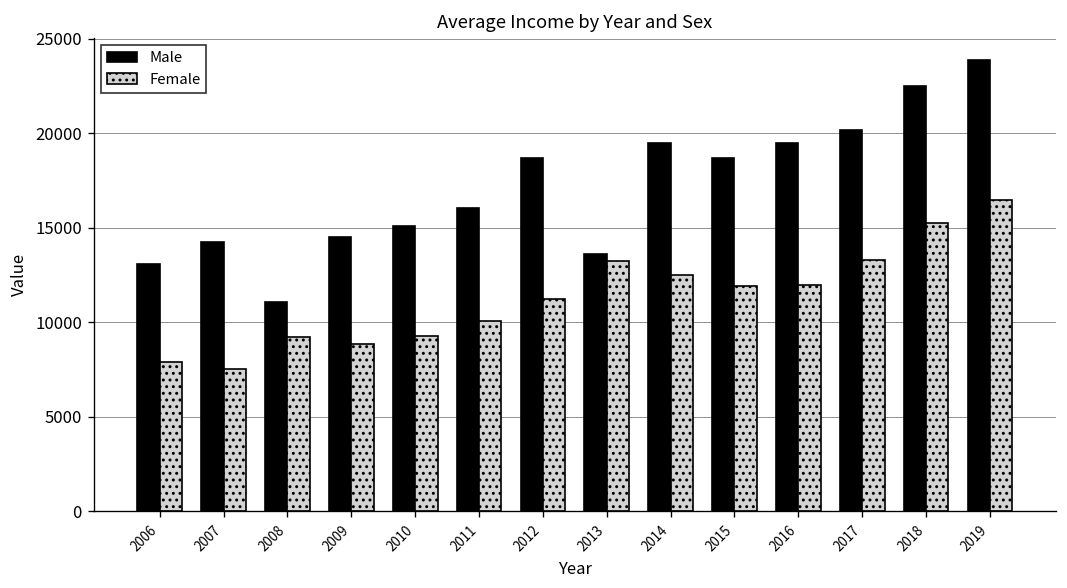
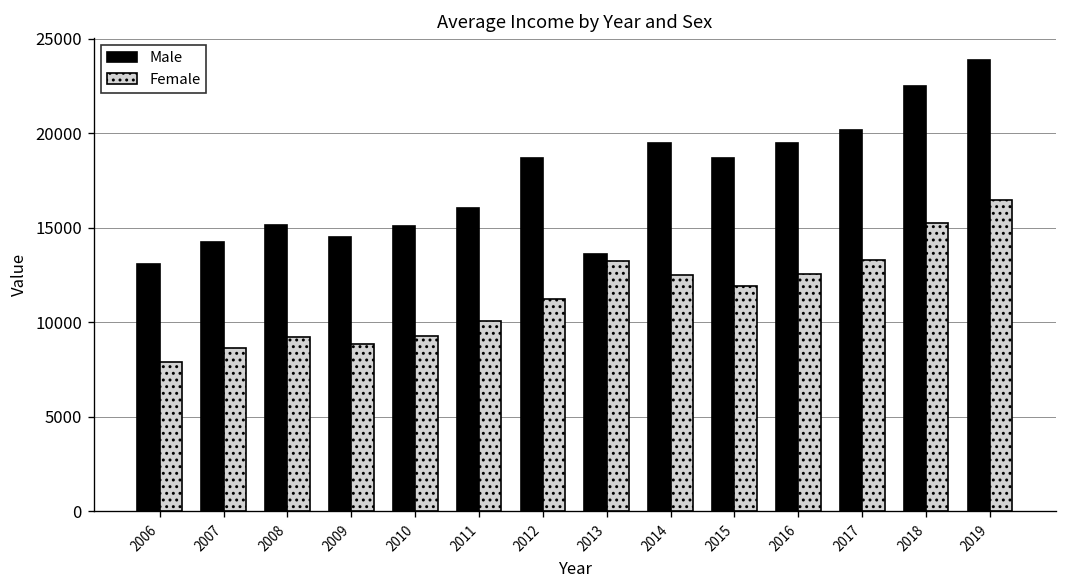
  {
    "Male": {
      "2006": 13100,
      "2007": 14200,
-     "2008": 11100,
+     "2008": 15200,
      "2009": 14500,
      "2010": 15100,
      "2011": 16100,
      "2012": 18700,
      "2013": 13600,
      "2014": 19500,
      "2015": 18700,
      "2016": 19500,
      "2017": 20200,
      "2018": 22500,
      "2019": 23900
    },
    "Female": {
      "2006": 7900,
-     "2007": 7500,
+     "2007": 8700,
      "2008": 9200,
      "2009": 8900,
      "2010": 9300,
      "2011": 10100,
      "2012": 11200,
      "2013": 13200,
      "2014": 12500,
      "2015": 11900,
-     "2016": 12000,
+     "2016": 12600,
      "2017": 13300,
      "2018": 15300,
      "2019": 16500
    }
  }
